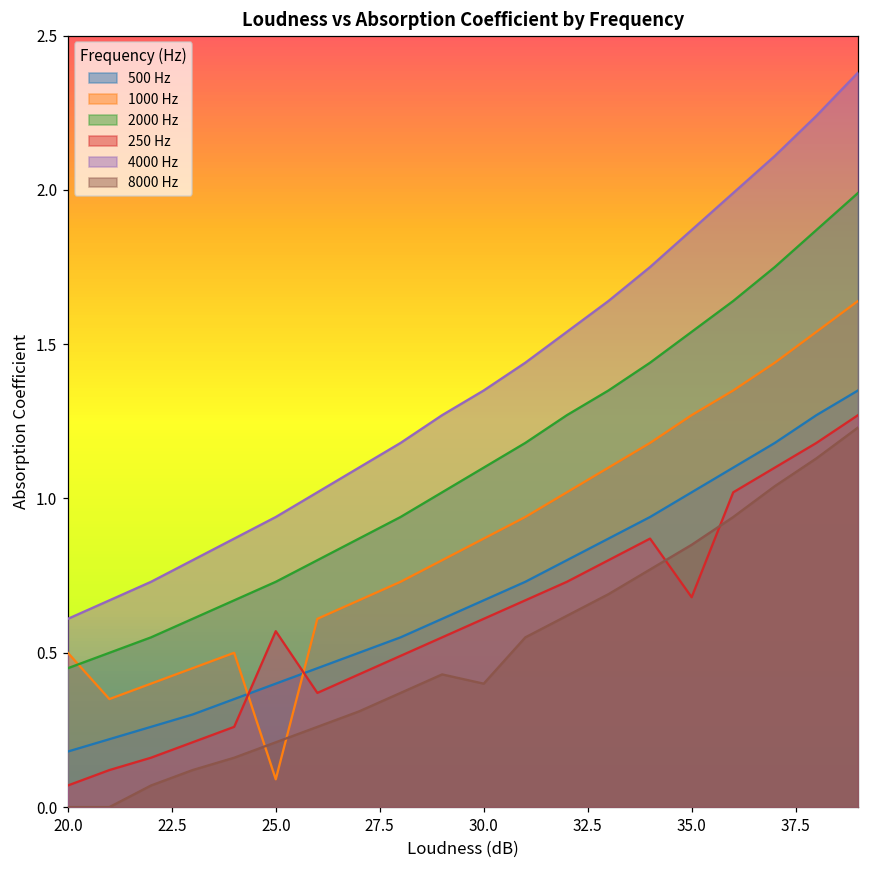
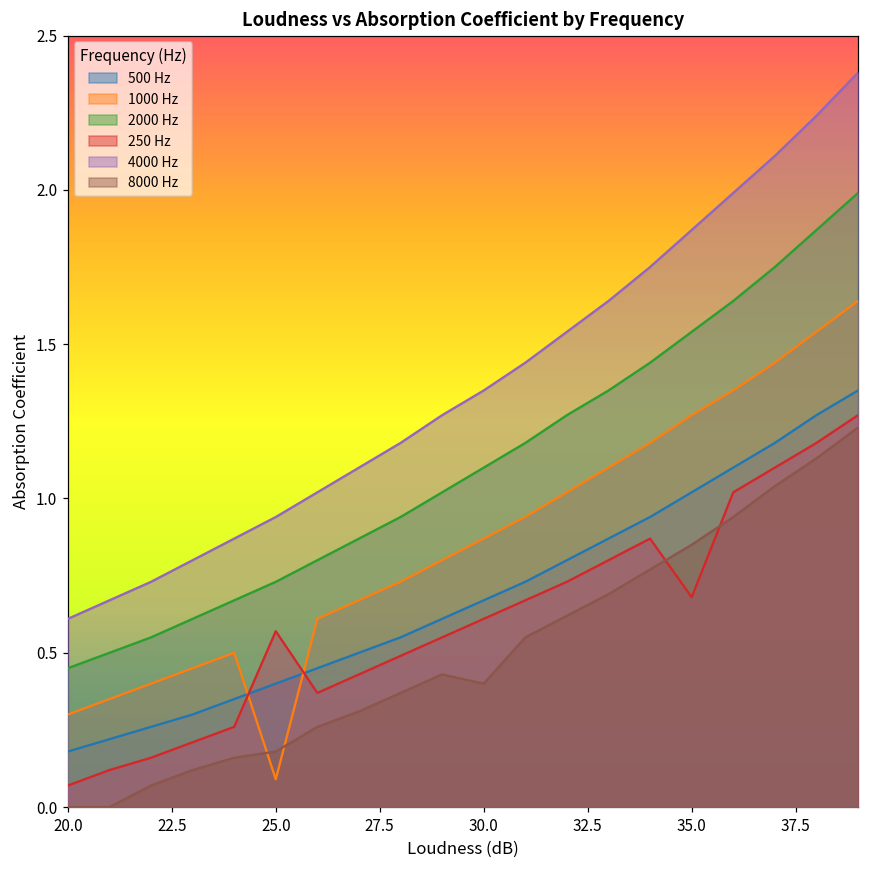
  {
    "500 Hz": {
      "20.0": 0.18,
      "25.0": 0.40,
      "30.0": 0.67,
      "35.0": 1.02
    },
    "1000 Hz": {
-     "20.0": 0.5,
+     "20.0": 0.3,
      "25.0": 0.09,
      "30.0": 0.87,
      "35.0": 1.27
    },
    "2000 Hz": {
      "20.0": 0.45,
      "25.0": 0.73,
      "30.0": 1.10,
      "35.0": 1.54
    },
    "250 Hz": {
      "20.0": 0.07,
      "25.0": 0.57,
      "30.0": 0.61,
      "35.0": 0.68
    },
    "4000 Hz": {
      "20.0": 0.61,
      "25.0": 0.94,
      "30.0": 1.35,
      "35.0": 1.87
    },
    "8000 Hz": {
      "20.0": 0.00,
-     "25.0": 0.21,
+     "25.0": 0.18,
      "30.0": 0.40,
      "35.0": 0.85
    }
  }
